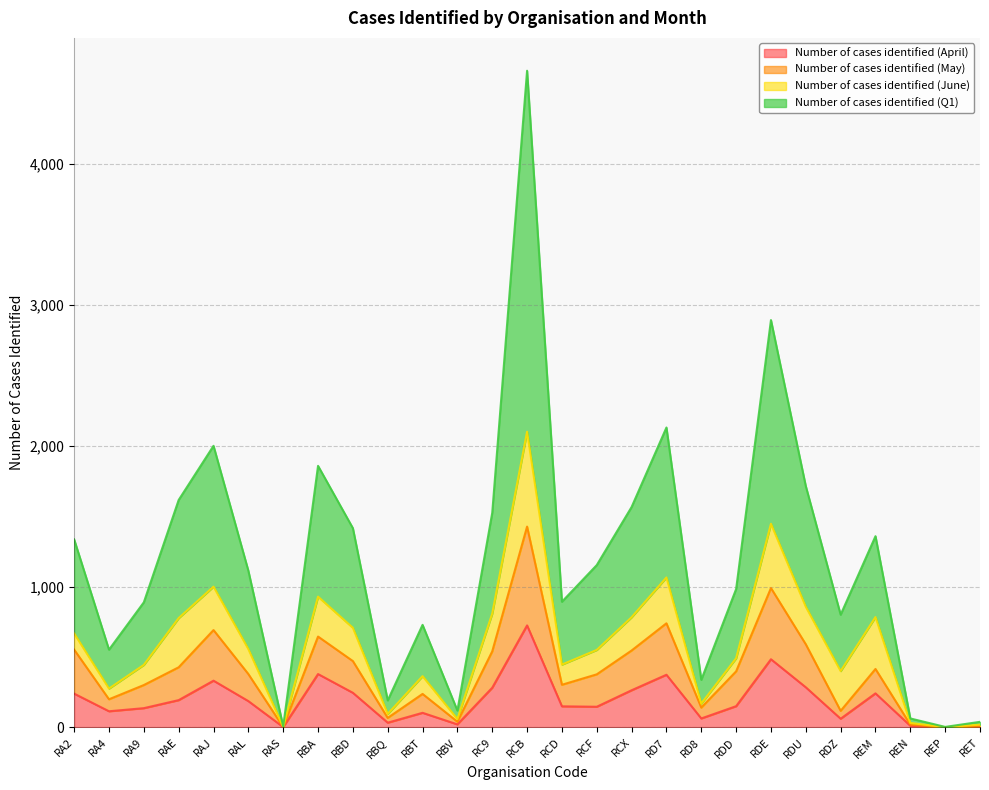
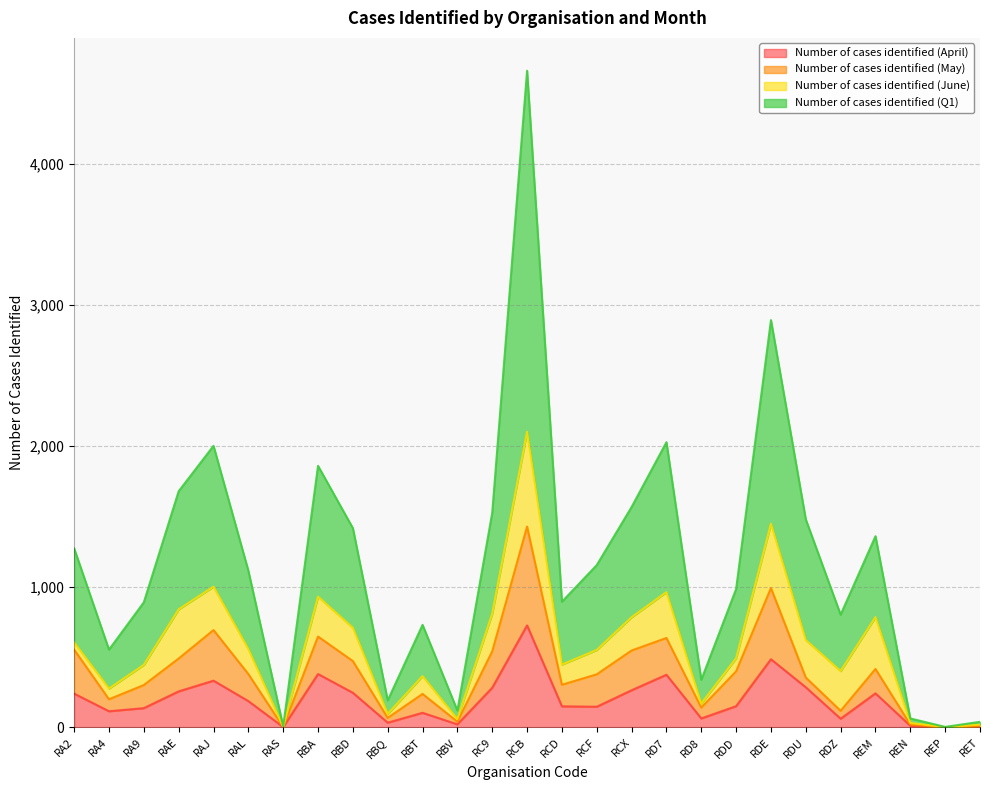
  {
    "Number of cases identified (April)": {
      "RA2": "240",
      "RA4": "120",
      "RA9": "140",
-     "RAE": "190",
+     "RAE": "260",
      "RAJ": "330",
      "RAL": "190",
      "RBA": "380",
      "RBD": "250",
      "RBQ": "30",
      "RBT": "100",
      "RBV": "20",
      "RC9": "280",
      "RCB": "720",
      "RCD": "150",
      "RCF": "150",
      "RCX": "260",
      "RD7": "370",
      "RD8": "60",
      "RDD": "150",
      "RDE": "480",
      "RDU": "290",
      "RDZ": "60",
      "REM": "240"
    },
    "Number of cases identified (May)": {
      "RA2": "310",
      "RA4": "90",
      "RA9": "160",
      "RAE": "230",
      "RAJ": "360",
      "RAL": "190",
      "RBA": "270",
      "RBD": "230",
      "RBQ": "30",
      "RBT": "130",
      "RBV": "20",
      "RC9": "260",
      "RCB": "700",
      "RCD": "150",
      "RCF": "230",
      "RCX": "280",
-     "RD7": "370",
+     "RD7": "260",
      "RD8": "80",
      "RDD": "250",
      "RDE": "510",
-     "RDU": "310",
+     "RDU": "70",
      "RDZ": "60",
      "REM": "170"
    },
    "Number of cases identified (June)": {
-     "RA2": "120",
+     "RA2": "50",
      "RA4": "80",
      "RA9": "140",
      "RAE": "350",
      "RAJ": "310",
      "RAL": "180",
      "RBA": "280",
      "RBD": "240",
      "RBQ": "30",
      "RBT": "130",
      "RBV": "20",
      "RC9": "270",
      "RCB": "670",
      "RCD": "140",
      "RCF": "170",
      "RCX": "240",
      "RD7": "330",
      "RD8": "30",
      "RDD": "90",
      "RDE": "460",
      "RDU": "270",
      "RDZ": "280",
      "REM": "370"
    },
    "Number of cases identified (Q1)": {
      "RA2": "670",
      "RA4": "280",
      "RA9": "440",
      "RAE": "840",
      "RAJ": "1,000",
      "RAL": "560",
      "RBA": "930",
      "RBD": "710",
      "RBQ": "100",
      "RBT": "360",
      "RBV": "60",
      "RC9": "720",
      "RCB": "2,560",
      "RCD": "450",
      "RCF": "600",
      "RCX": "780",
      "RD7": "1,060",
      "RD8": "170",
      "RDD": "490",
      "RDE": "1,450",
      "RDU": "860",
      "RDZ": "400",
      "REM": "570",
      "REN": "30",
      "RET": "20"
    }
  }
